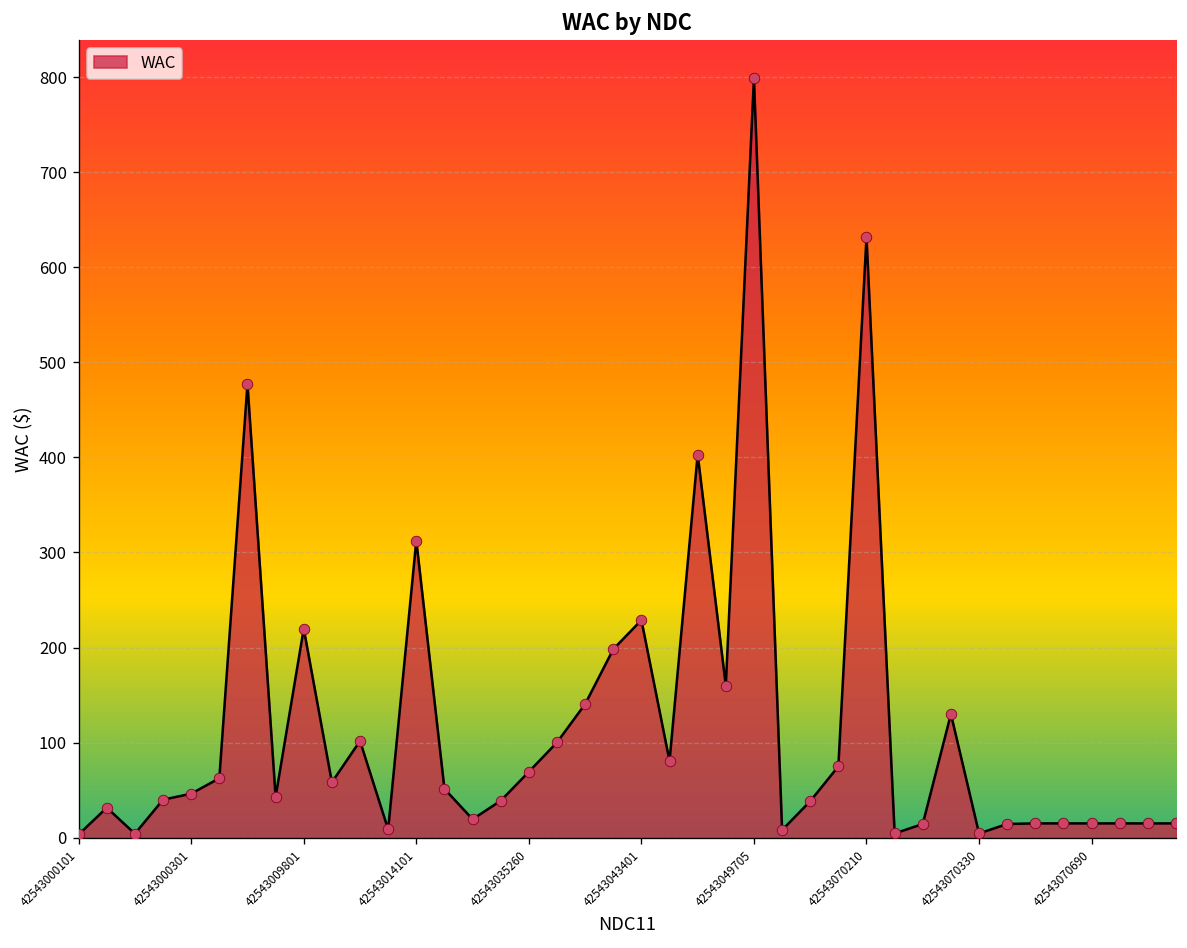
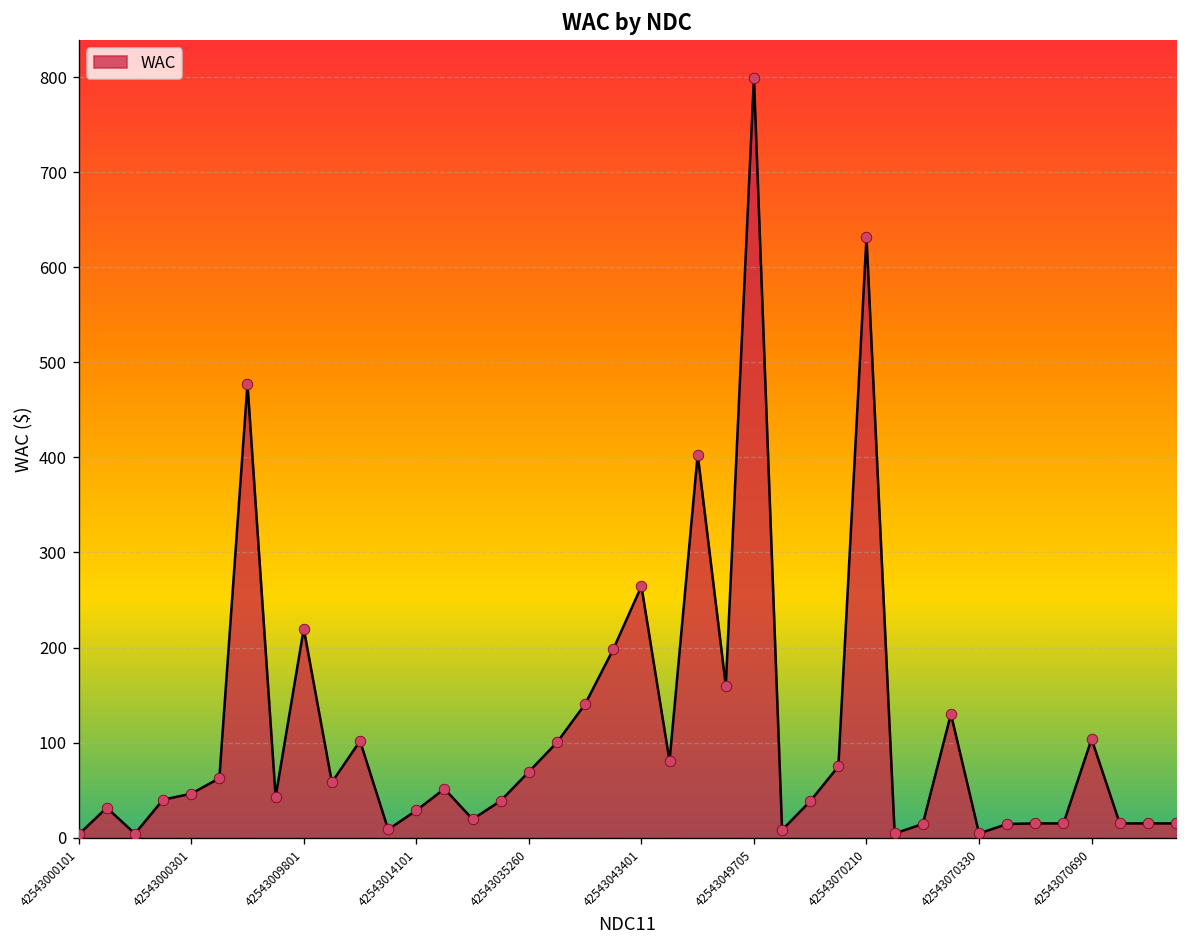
  {
    "42543000101": 0,
    "42543000301": 50,
    "42543009801": 220,
-   "42543014101": 310,
+   "42543014101": 30,
    "42543035260": 70,
-   "42543043401": 230,
+   "42543043401": 260,
    "42543049705": 800,
    "42543070210": 630,
    "42543070330": 0,
-   "42543070690": 20
+   "42543070690": 100
  }
